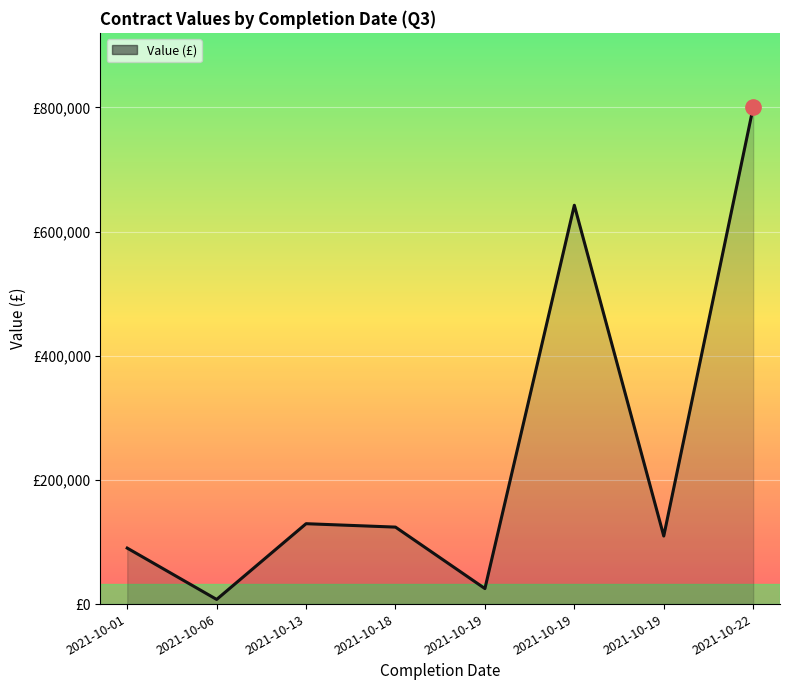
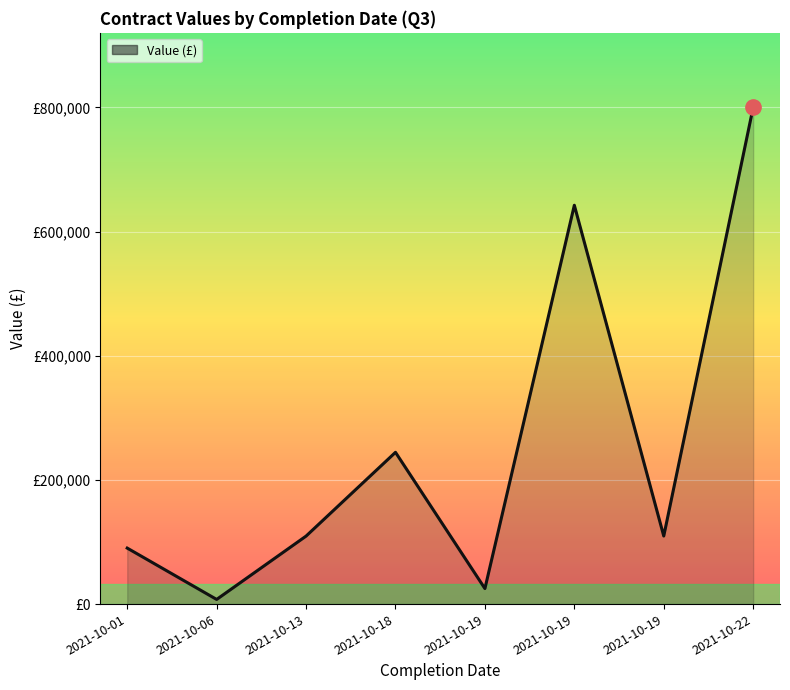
  {
    "Value (£)": {
      "2021-10-01": "£90,000",
-     "2021-10-13": "£130,000",
-     "2021-10-18": "£120,000"
+     "2021-10-13": "£110,000",
+     "2021-10-18": "£240,000"
    }
  }
